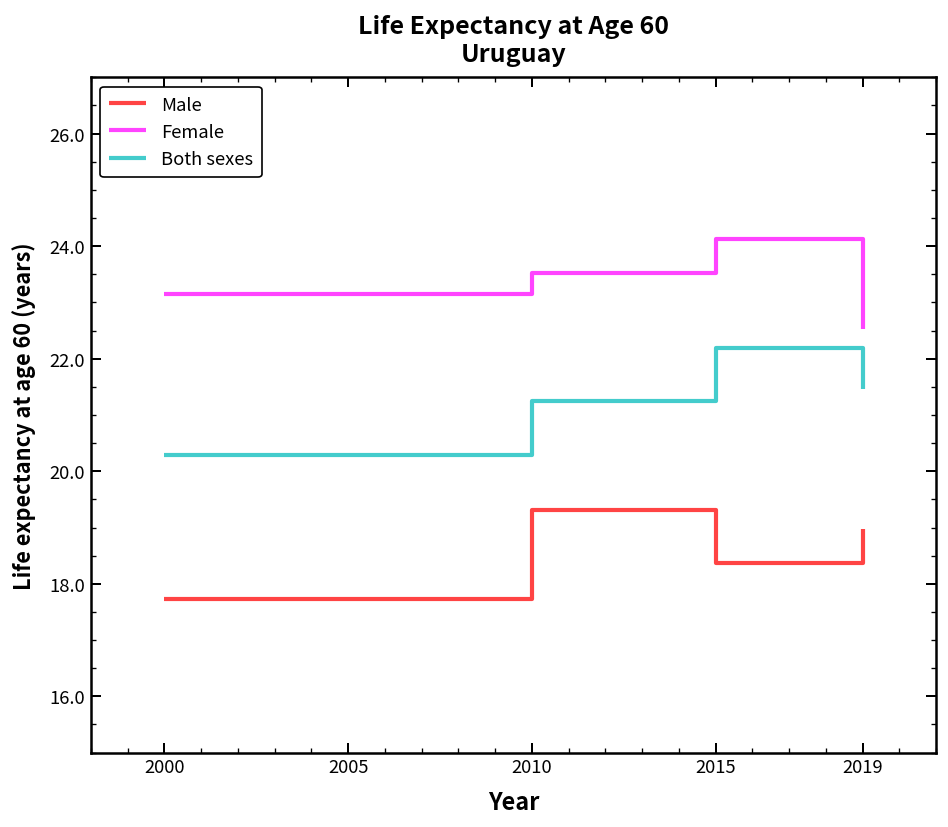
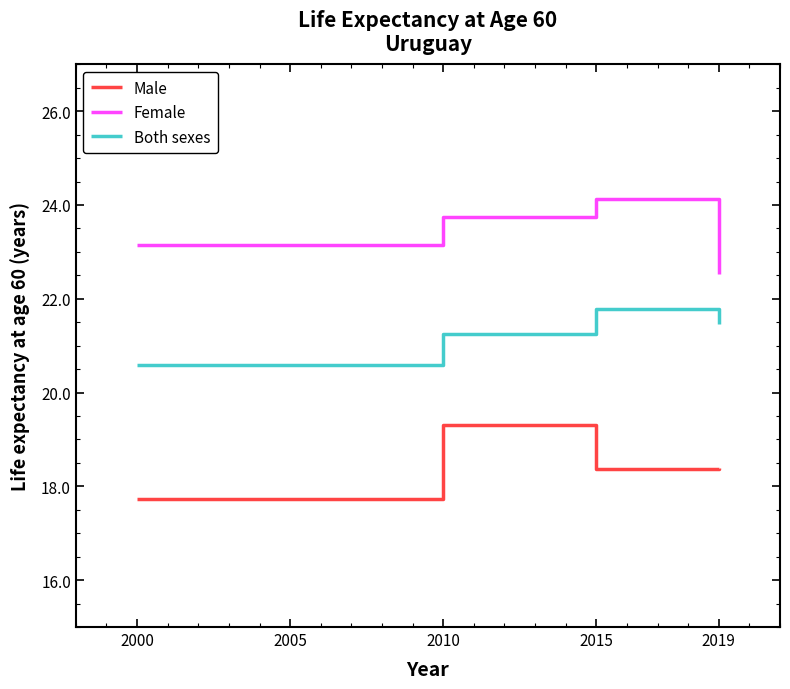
  {
    "Male": {
      "2000": 17.7,
      "2010": 19.3,
      "2015": 18.4,
-     "2019": 19.0
+     "2019": 18.4
    },
    "Female": {
      "2000": 23.1,
-     "2010": 23.5,
+     "2010": 23.7,
      "2015": 24.1,
      "2019": 22.5
    },
    "Both sexes": {
-     "2000": 20.3,
+     "2000": 20.6,
      "2010": 21.2,
-     "2015": 22.2,
+     "2015": 21.8,
      "2019": 21.5
    }
  }
